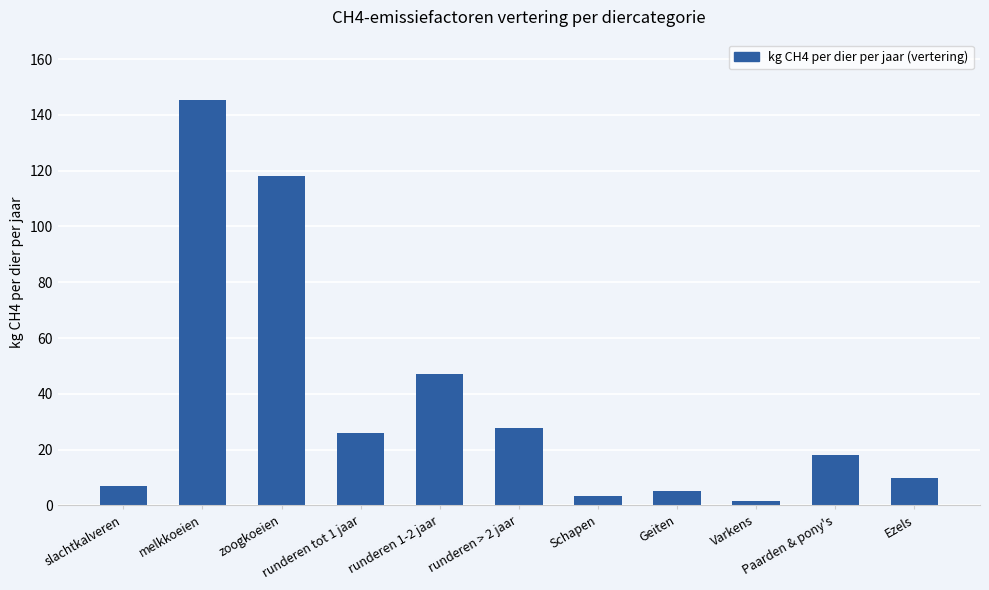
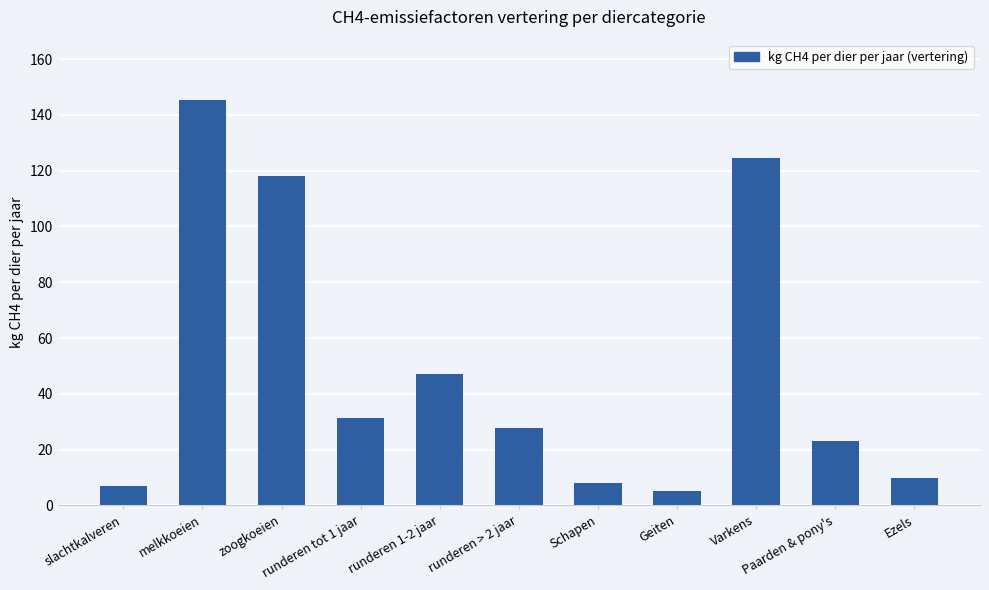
  {
    "slachtkalveren": 7,
    "melkkoeien": 145,
    "zoogkoeien": 118,
-   "runderen tot 1 jaar": 26,
+   "runderen tot 1 jaar": 31,
    "runderen 1-2 jaar": 47,
    "runderen > 2 jaar": 28,
-   "Schapen": 3,
+   "Schapen": 8,
    "Geiten": 5,
-   "Varkens": 2,
-   "Paarden & pony's": 18,
+   "Varkens": 125,
+   "Paarden & pony's": 23,
    "Ezels": 10
  }
